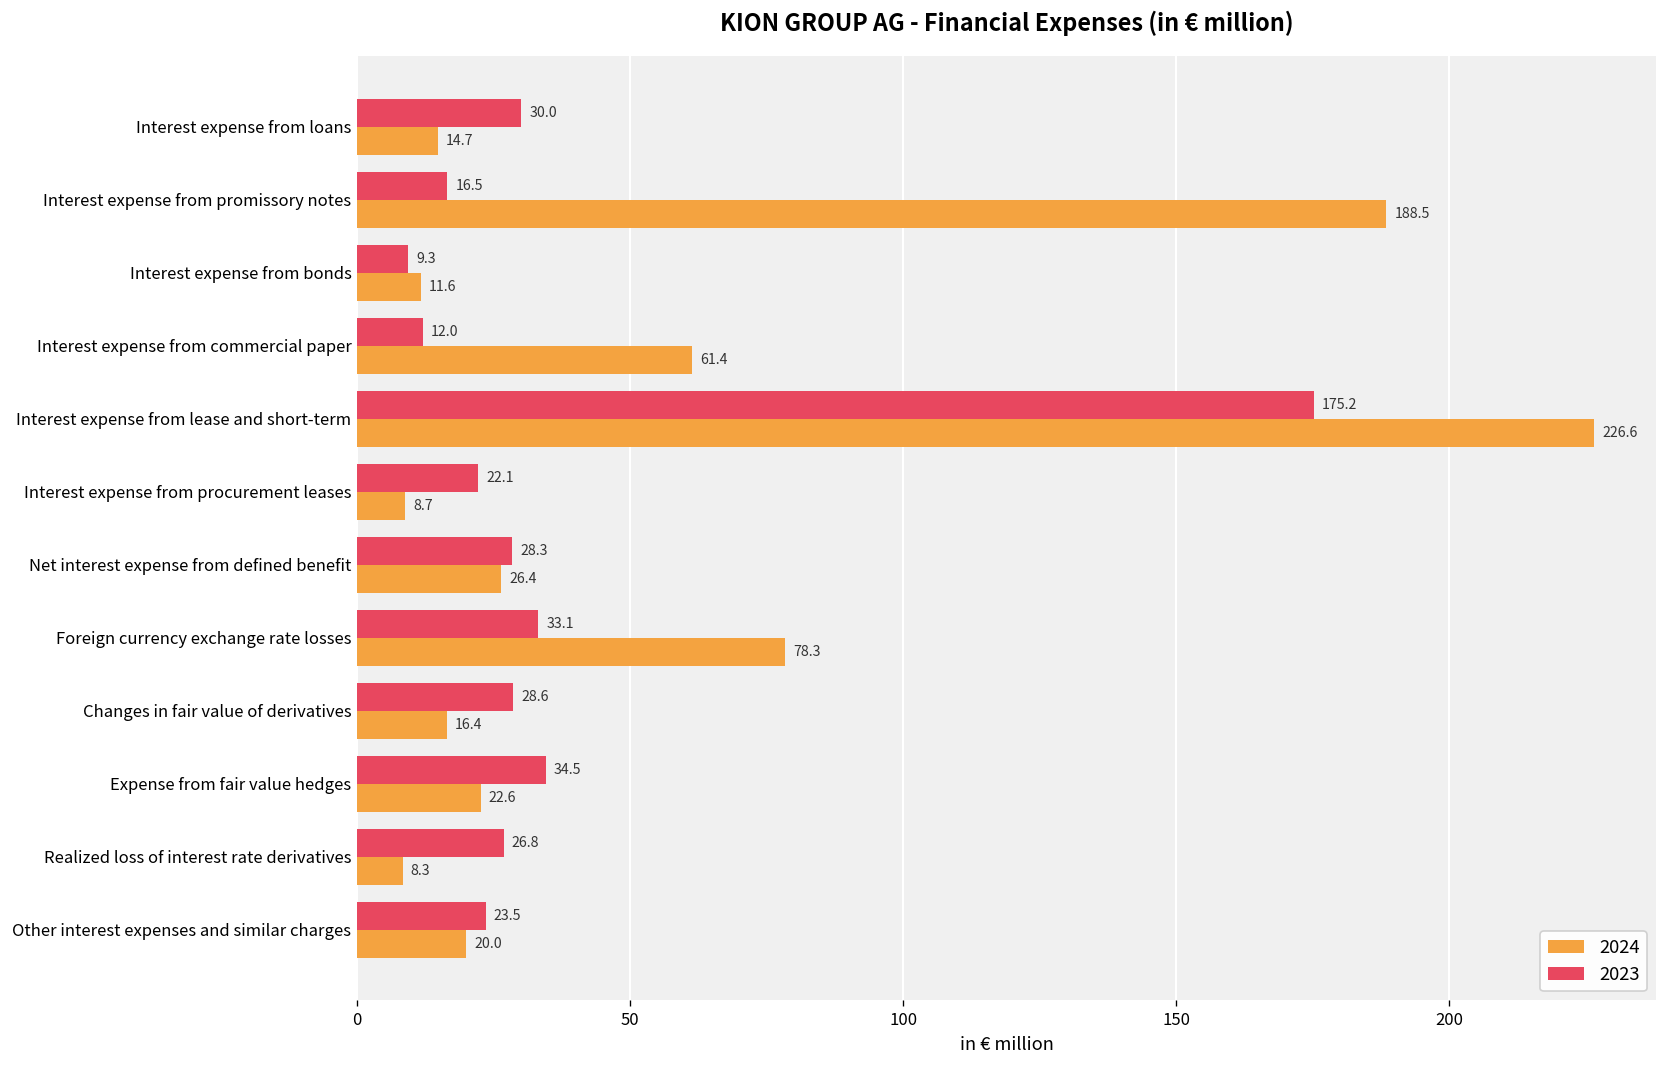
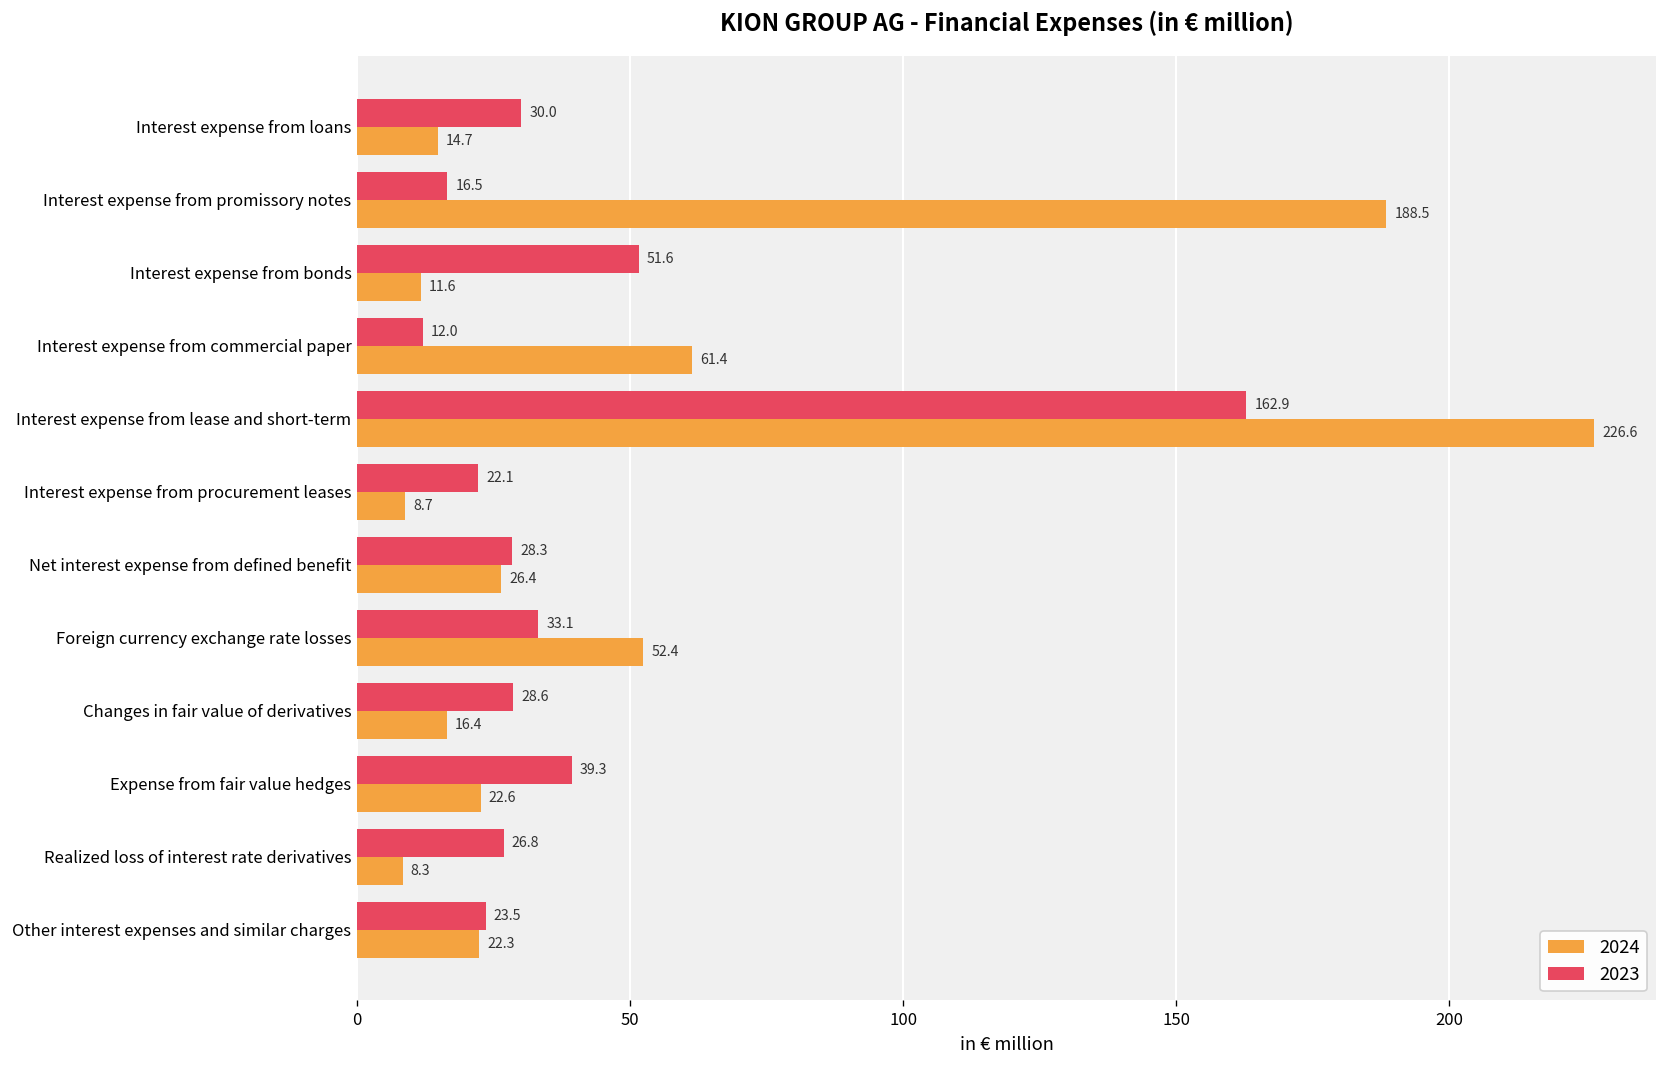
  {
    "2024": {
      "Interest expense from loans": 14.7,
      "Interest expense from promissory notes": 188.5,
      "Interest expense from bonds": 11.6,
      "Interest expense from commercial paper": 61.4,
      "Interest expense from lease and short-term": 226.6,
      "Interest expense from procurement leases": 8.7,
      "Net interest expense from defined benefit": 26.4,
-     "Foreign currency exchange rate losses": 78.3,
+     "Foreign currency exchange rate losses": 52.4,
      "Changes in fair value of derivatives": 16.4,
      "Expense from fair value hedges": 22.6,
      "Realized loss of interest rate derivatives": 8.3,
-     "Other interest expenses and similar charges": 20.0
+     "Other interest expenses and similar charges": 22.3
    },
    "2023": {
      "Interest expense from loans": 30.0,
      "Interest expense from promissory notes": 16.5,
-     "Interest expense from bonds": 9.3,
+     "Interest expense from bonds": 51.6,
      "Interest expense from commercial paper": 12.0,
-     "Interest expense from lease and short-term": 175.2,
+     "Interest expense from lease and short-term": 162.9,
      "Interest expense from procurement leases": 22.1,
      "Net interest expense from defined benefit": 28.3,
      "Foreign currency exchange rate losses": 33.1,
      "Changes in fair value of derivatives": 28.6,
-     "Expense from fair value hedges": 34.5,
+     "Expense from fair value hedges": 39.3,
      "Realized loss of interest rate derivatives": 26.8,
      "Other interest expenses and similar charges": 23.5
    }
  }
